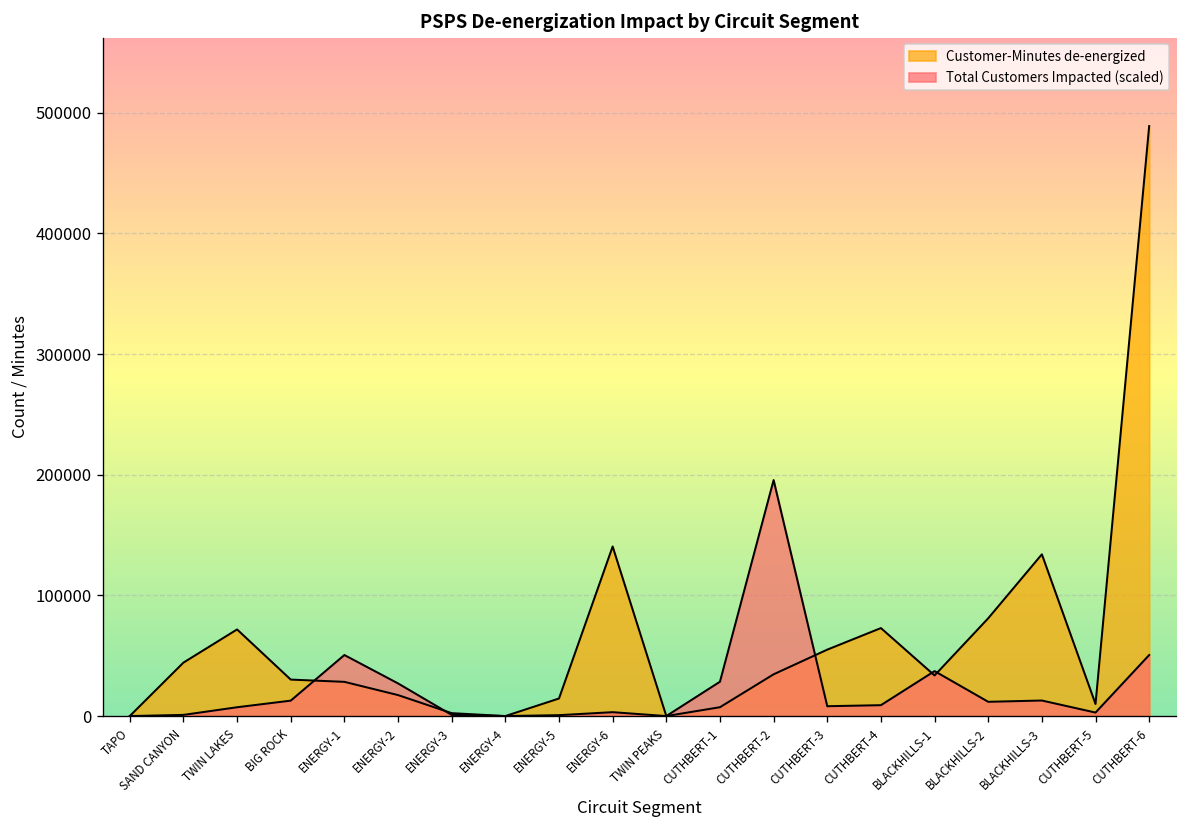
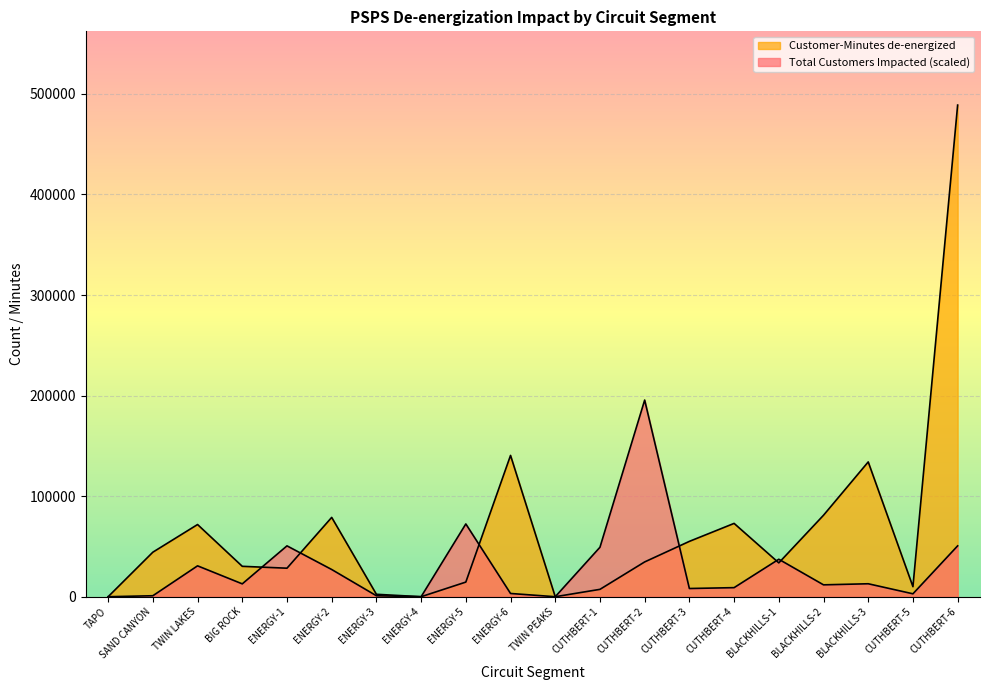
  {
    "Customer-Minutes de-energized": {
      "SAND CANYON": 44000,
      "TWIN LAKES": 72000,
      "BIG ROCK": 30000,
      "ENERGY-1": 28000,
-     "ENERGY-2": 17000,
+     "ENERGY-2": 79000,
      "ENERGY-5": 15000,
      "ENERGY-6": 141000,
      "CUTHBERT-1": 7000,
      "CUTHBERT-2": 35000,
      "CUTHBERT-3": 55000,
      "CUTHBERT-4": 73000,
      "BLACKHILLS-1": 34000,
      "BLACKHILLS-2": 81000,
      "BLACKHILLS-3": 134000,
      "CUTHBERT-5": 10000,
      "CUTHBERT-6": 489000
    },
    "Total Customers Impacted (scaled)": {
      "SAND CANYON": 1000,
-     "TWIN LAKES": 7000,
+     "TWIN LAKES": 31000,
      "BIG ROCK": 13000,
      "ENERGY-1": 51000,
      "ENERGY-2": 27000,
-     "ENERGY-5": 1000,
+     "ENERGY-5": 72000,
      "ENERGY-6": 3000,
-     "CUTHBERT-1": 28000,
+     "CUTHBERT-1": 49000,
      "CUTHBERT-2": 196000,
      "CUTHBERT-3": 8000,
      "CUTHBERT-4": 9000,
      "BLACKHILLS-1": 37000,
      "BLACKHILLS-2": 12000,
      "BLACKHILLS-3": 13000,
      "CUTHBERT-5": 3000,
      "CUTHBERT-6": 51000
    }
  }
